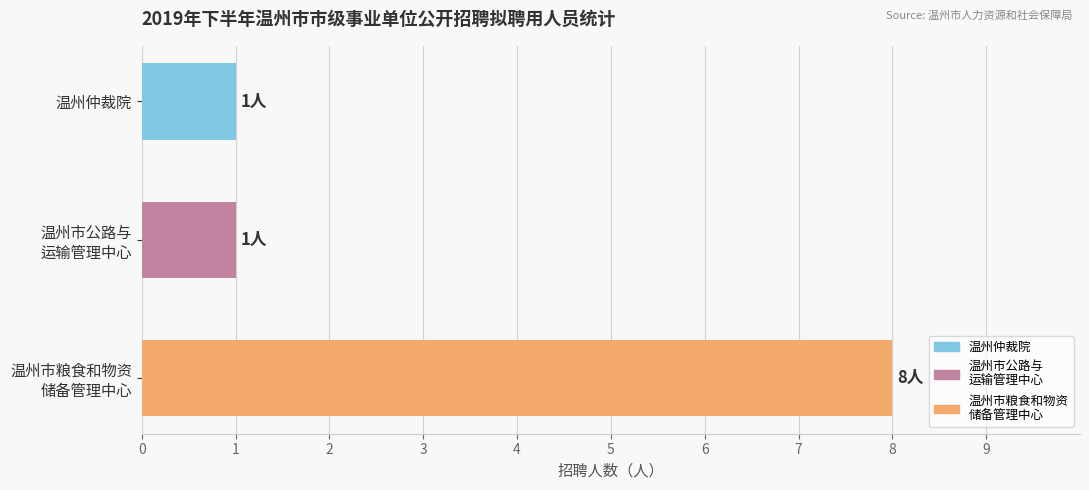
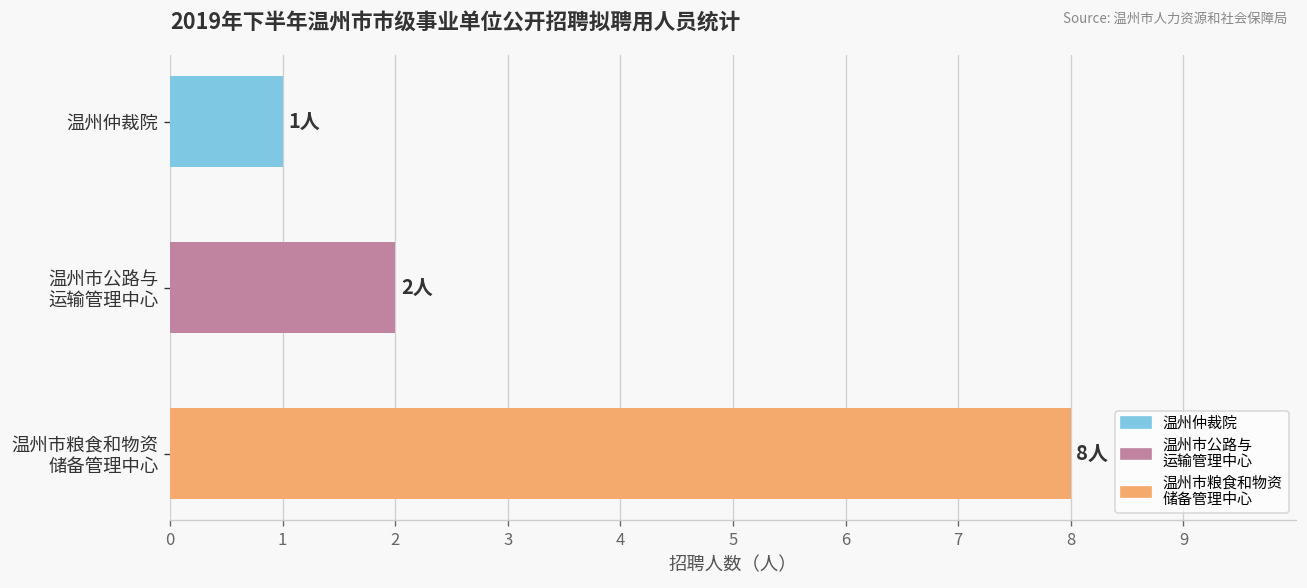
  {
    "温州仲裁院": "1人",
-   "温州市公路与 运输管理中心": "1人",
+   "温州市公路与 运输管理中心": "2人",
    "温州市粮食和物资 储备管理中心": "8人"
  }
